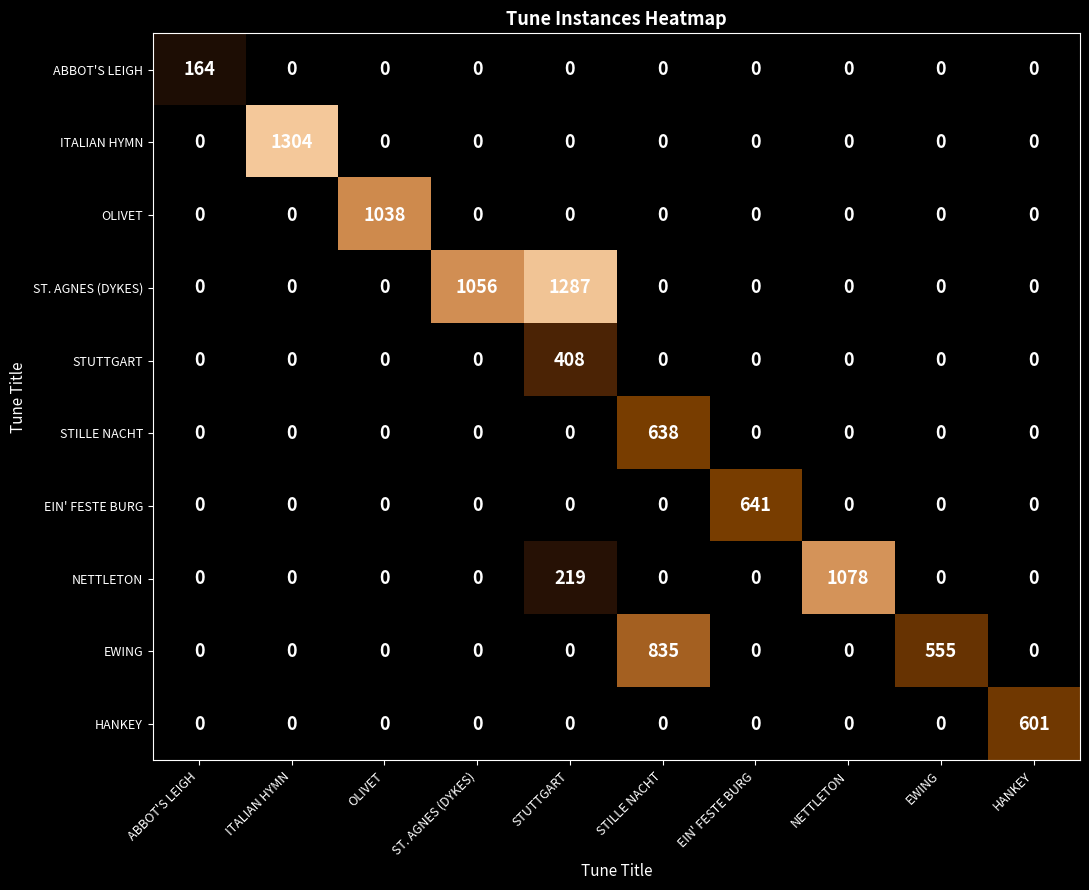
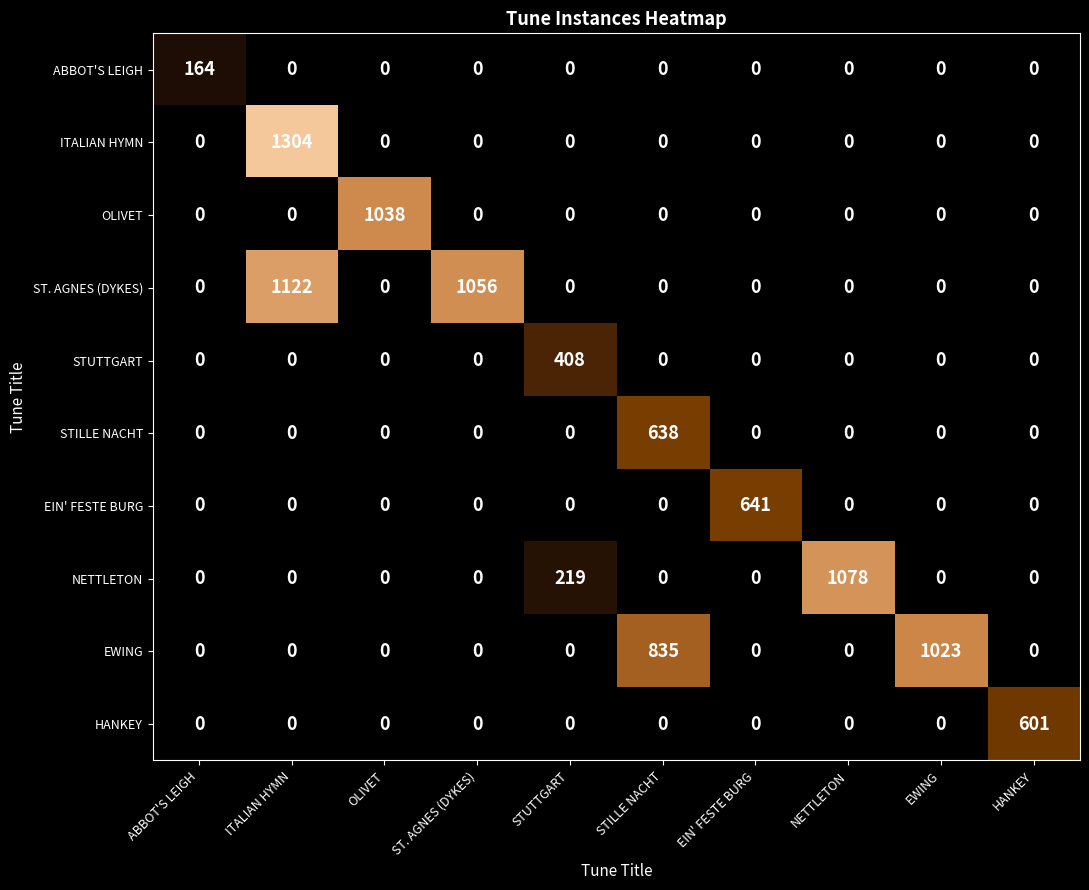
  {
    "ABBOT'S LEIGH": {
      "ABBOT'S LEIGH": 164,
      "ITALIAN HYMN": 0,
      "OLIVET": 0,
      "ST. AGNES (DYKES)": 0,
      "STUTTGART": 0,
      "STILLE NACHT": 0,
      "EIN' FESTE BURG": 0,
      "NETTLETON": 0,
      "EWING": 0,
      "HANKEY": 0
    },
    "ITALIAN HYMN": {
      "ABBOT'S LEIGH": 0,
      "ITALIAN HYMN": 1304,
      "OLIVET": 0,
      "ST. AGNES (DYKES)": 0,
      "STUTTGART": 0,
      "STILLE NACHT": 0,
      "EIN' FESTE BURG": 0,
      "NETTLETON": 0,
      "EWING": 0,
      "HANKEY": 0
    },
    "OLIVET": {
      "ABBOT'S LEIGH": 0,
      "ITALIAN HYMN": 0,
      "OLIVET": 1038,
      "ST. AGNES (DYKES)": 0,
      "STUTTGART": 0,
      "STILLE NACHT": 0,
      "EIN' FESTE BURG": 0,
      "NETTLETON": 0,
      "EWING": 0,
      "HANKEY": 0
    },
    "ST. AGNES (DYKES)": {
      "ABBOT'S LEIGH": 0,
-     "ITALIAN HYMN": 0,
+     "ITALIAN HYMN": 1122,
      "OLIVET": 0,
      "ST. AGNES (DYKES)": 1056,
-     "STUTTGART": 1287,
+     "STUTTGART": 0,
      "STILLE NACHT": 0,
      "EIN' FESTE BURG": 0,
      "NETTLETON": 0,
      "EWING": 0,
      "HANKEY": 0
    },
    "STUTTGART": {
      "ABBOT'S LEIGH": 0,
      "ITALIAN HYMN": 0,
      "OLIVET": 0,
      "ST. AGNES (DYKES)": 0,
      "STUTTGART": 408,
      "STILLE NACHT": 0,
      "EIN' FESTE BURG": 0,
      "NETTLETON": 0,
      "EWING": 0,
      "HANKEY": 0
    },
    "STILLE NACHT": {
      "ABBOT'S LEIGH": 0,
      "ITALIAN HYMN": 0,
      "OLIVET": 0,
      "ST. AGNES (DYKES)": 0,
      "STUTTGART": 0,
      "STILLE NACHT": 638,
      "EIN' FESTE BURG": 0,
      "NETTLETON": 0,
      "EWING": 0,
      "HANKEY": 0
    },
    "EIN' FESTE BURG": {
      "ABBOT'S LEIGH": 0,
      "ITALIAN HYMN": 0,
      "OLIVET": 0,
      "ST. AGNES (DYKES)": 0,
      "STUTTGART": 0,
      "STILLE NACHT": 0,
      "EIN' FESTE BURG": 641,
      "NETTLETON": 0,
      "EWING": 0,
      "HANKEY": 0
    },
    "NETTLETON": {
      "ABBOT'S LEIGH": 0,
      "ITALIAN HYMN": 0,
      "OLIVET": 0,
      "ST. AGNES (DYKES)": 0,
      "STUTTGART": 219,
      "STILLE NACHT": 0,
      "EIN' FESTE BURG": 0,
      "NETTLETON": 1078,
      "EWING": 0,
      "HANKEY": 0
    },
    "EWING": {
      "ABBOT'S LEIGH": 0,
      "ITALIAN HYMN": 0,
      "OLIVET": 0,
      "ST. AGNES (DYKES)": 0,
      "STUTTGART": 0,
      "STILLE NACHT": 835,
      "EIN' FESTE BURG": 0,
      "NETTLETON": 0,
-     "EWING": 555,
+     "EWING": 1023,
      "HANKEY": 0
    },
    "HANKEY": {
      "ABBOT'S LEIGH": 0,
      "ITALIAN HYMN": 0,
      "OLIVET": 0,
      "ST. AGNES (DYKES)": 0,
      "STUTTGART": 0,
      "STILLE NACHT": 0,
      "EIN' FESTE BURG": 0,
      "NETTLETON": 0,
      "EWING": 0,
      "HANKEY": 601
    }
  }
